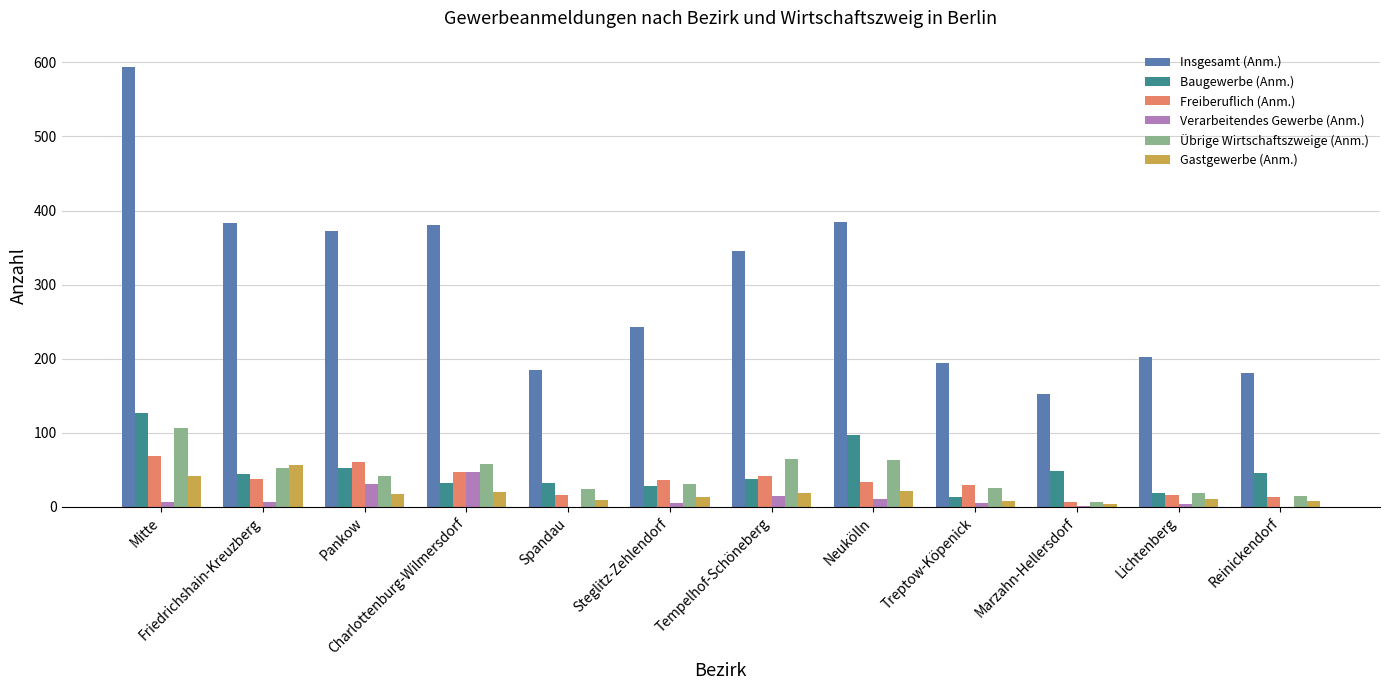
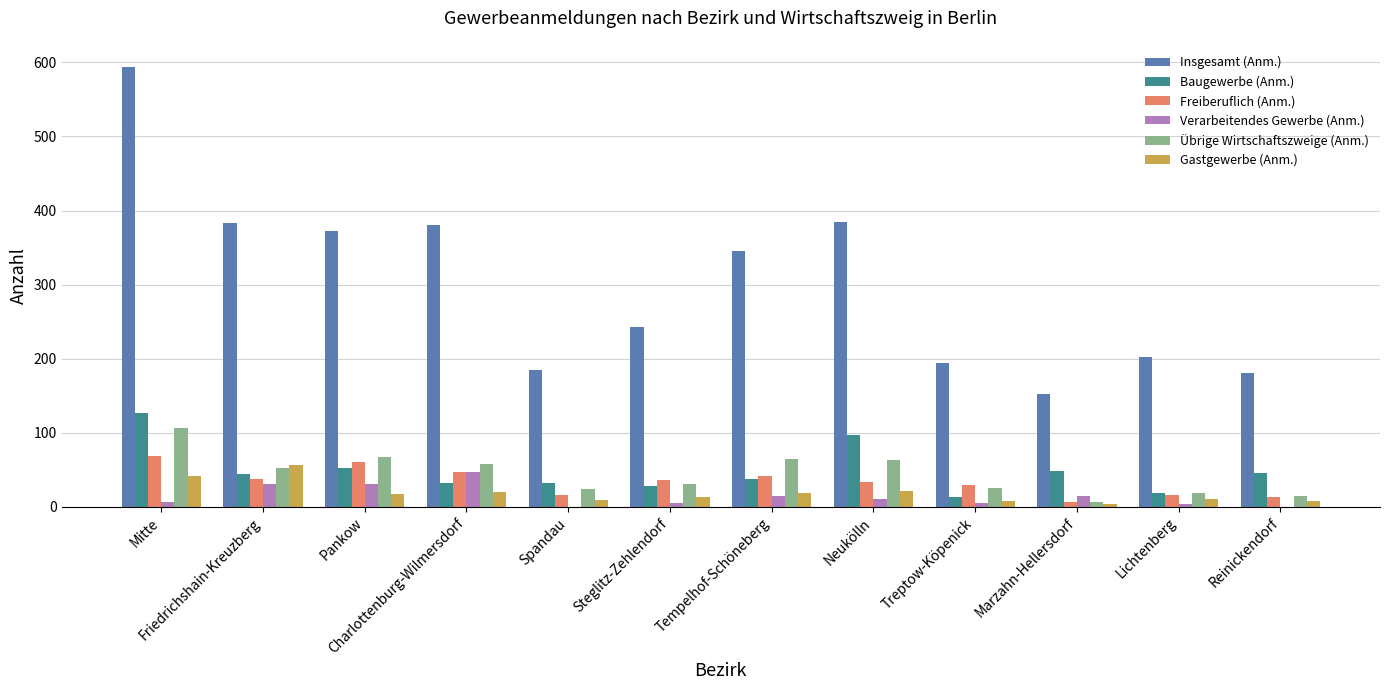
  {
    "Verarbeitendes Gewerbe (Anm.)": {
      "Mitte": 10,
-     "Friedrichshain-Kreuzberg": 10,
+     "Friedrichshain-Kreuzberg": 30,
      "Pankow": 30,
      "Charlottenburg-Wilmersdorf": 50,
      "Spandau": 0,
      "Steglitz-Zehlendorf": 10,
      "Tempelhof-Schöneberg": 10,
      "Neukölln": 10,
      "Treptow-Köpenick": 10,
-     "Marzahn-Hellersdorf": 0,
+     "Marzahn-Hellersdorf": 10,
      "Lichtenberg": 0,
      "Reinickendorf": 0
    },
    "Übrige Wirtschaftszweige (Anm.)": {
      "Mitte": 110,
      "Friedrichshain-Kreuzberg": 50,
-     "Pankow": 40,
+     "Pankow": 70,
      "Charlottenburg-Wilmersdorf": 60,
      "Spandau": 20,
      "Steglitz-Zehlendorf": 30,
      "Tempelhof-Schöneberg": 70,
      "Neukölln": 60,
      "Treptow-Köpenick": 30,
      "Marzahn-Hellersdorf": 10,
      "Lichtenberg": 20,
      "Reinickendorf": 20
    }
  }
